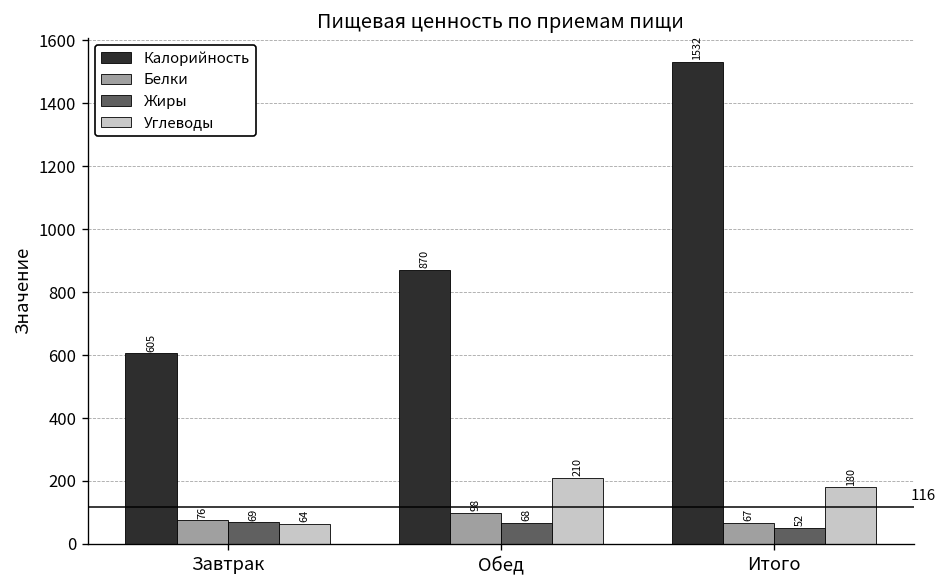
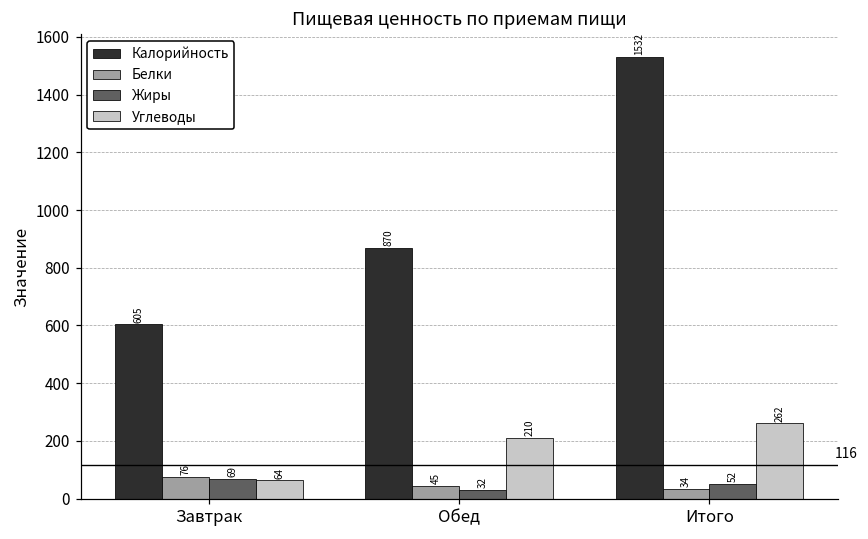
  {
    "Калорийность": {
      "Завтрак": 605,
      "Обед": 870,
      "Итого": 1532
    },
    "Белки": {
      "Завтрак": 76,
-     "Обед": 98,
-     "Итого": 67
+     "Обед": 45,
+     "Итого": 34
    },
    "Жиры": {
      "Завтрак": 69,
-     "Обед": 68,
+     "Обед": 32,
      "Итого": 52
    },
    "Углеводы": {
      "Завтрак": 64,
      "Обед": 210,
-     "Итого": 180
+     "Итого": 262
    }
  }
